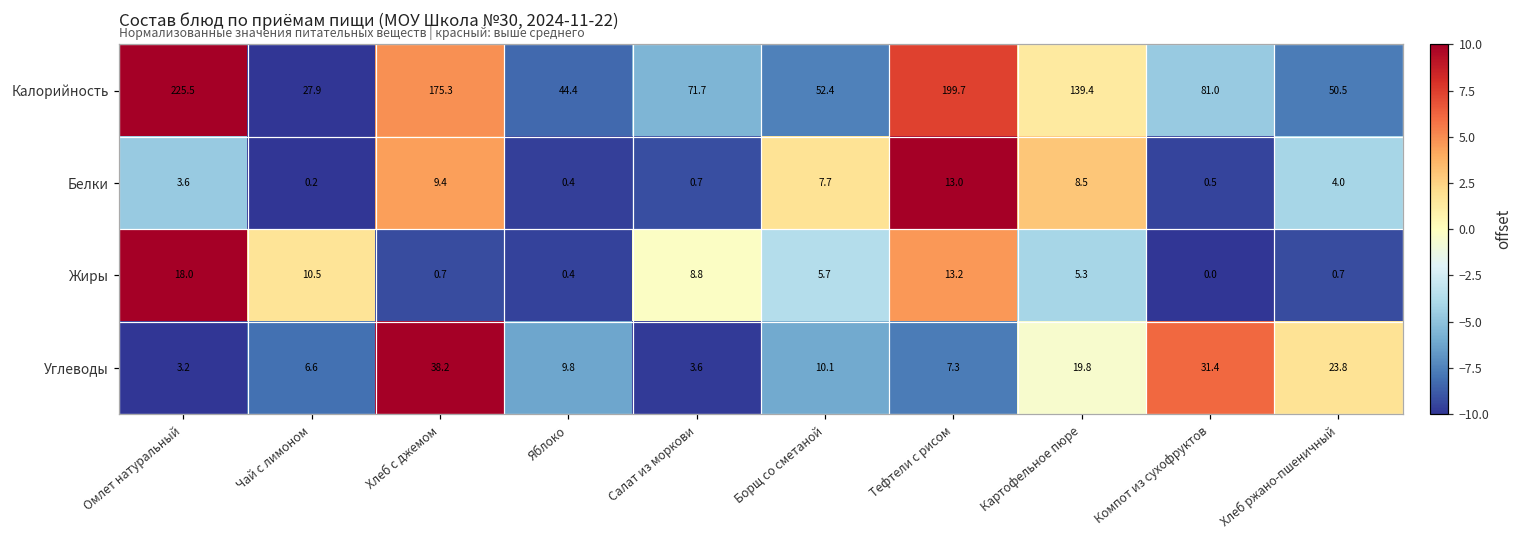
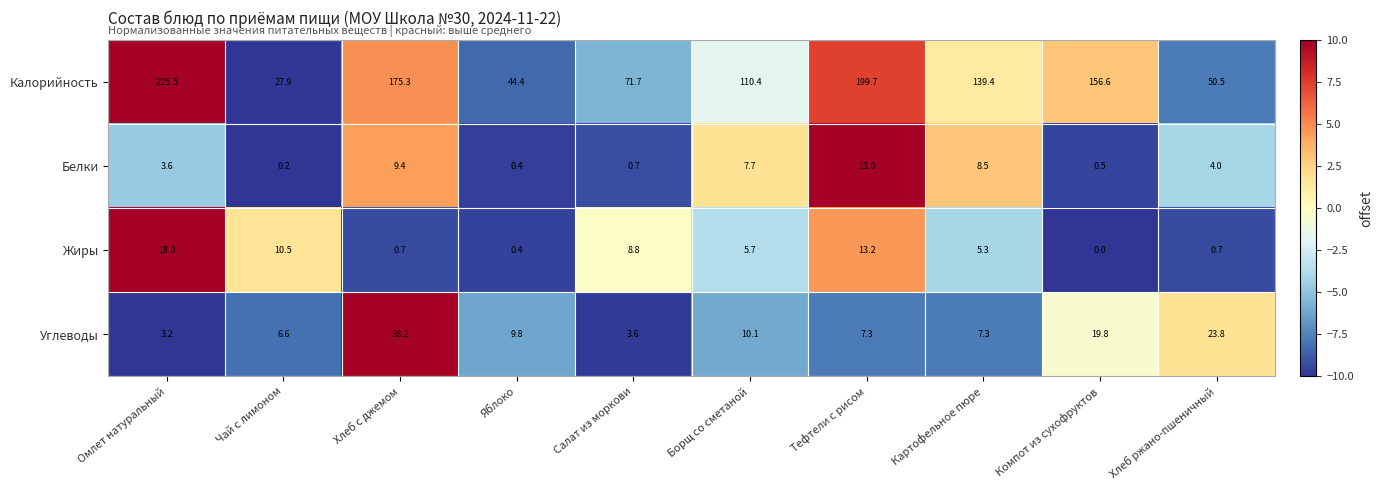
  {
    "Калорийность": {
      "Омлет натуральный": 225.5,
      "Чай с лимоном": 27.9,
      "Хлеб с джемом": 175.3,
      "Яблоко": 44.4,
      "Салат из моркови": 71.7,
-     "Борщ со сметаной": 52.4,
+     "Борщ со сметаной": 110.4,
      "Тефтели с рисом": 199.7,
      "Картофельное пюре": 139.4,
-     "Компот из сухофруктов": 81.0,
+     "Компот из сухофруктов": 156.6,
      "Хлеб ржано-пшеничный": 50.5
    },
    "Белки": {
      "Омлет натуральный": 3.6,
      "Чай с лимоном": 0.2,
      "Хлеб с джемом": 9.4,
      "Яблоко": 0.4,
      "Салат из моркови": 0.7,
      "Борщ со сметаной": 7.7,
      "Тефтели с рисом": 13.0,
      "Картофельное пюре": 8.5,
      "Компот из сухофруктов": 0.5,
      "Хлеб ржано-пшеничный": 4.0
    },
    "Жиры": {
      "Омлет натуральный": 18.0,
      "Чай с лимоном": 10.5,
      "Хлеб с джемом": 0.7,
      "Яблоко": 0.4,
      "Салат из моркови": 8.8,
      "Борщ со сметаной": 5.7,
      "Тефтели с рисом": 13.2,
      "Картофельное пюре": 5.3,
      "Компот из сухофруктов": 0.0,
      "Хлеб ржано-пшеничный": 0.7
    },
    "Углеводы": {
      "Омлет натуральный": 3.2,
      "Чай с лимоном": 6.6,
      "Хлеб с джемом": 38.2,
      "Яблоко": 9.8,
      "Салат из моркови": 3.6,
      "Борщ со сметаной": 10.1,
      "Тефтели с рисом": 7.3,
-     "Картофельное пюре": 19.8,
-     "Компот из сухофруктов": 31.4,
+     "Картофельное пюре": 7.3,
+     "Компот из сухофруктов": 19.8,
      "Хлеб ржано-пшеничный": 23.8
    }
  }
